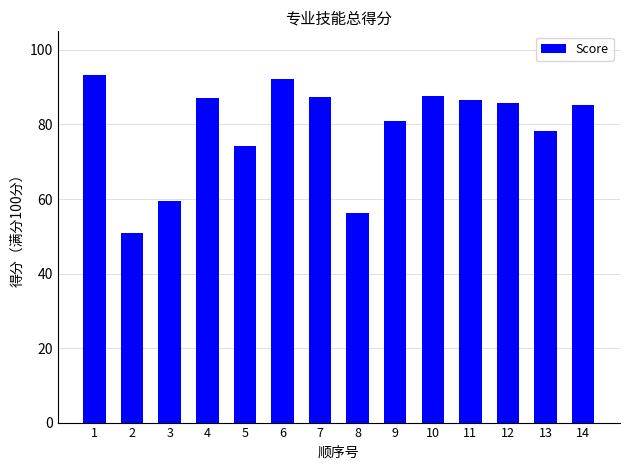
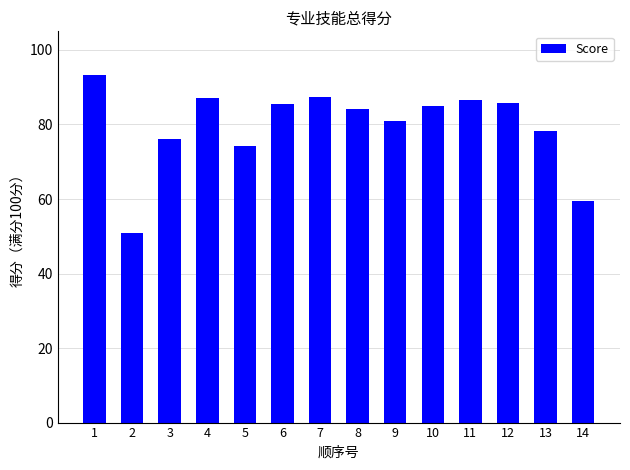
  {
    "1": 93,
    "2": 51,
-   "3": 59,
+   "3": 76,
    "4": 87,
    "5": 74,
-   "6": 92,
+   "6": 86,
    "7": 87,
-   "8": 56,
+   "8": 84,
    "9": 81,
-   "10": 88,
+   "10": 85,
    "11": 87,
    "12": 86,
    "13": 78,
-   "14": 85
+   "14": 60
  }
